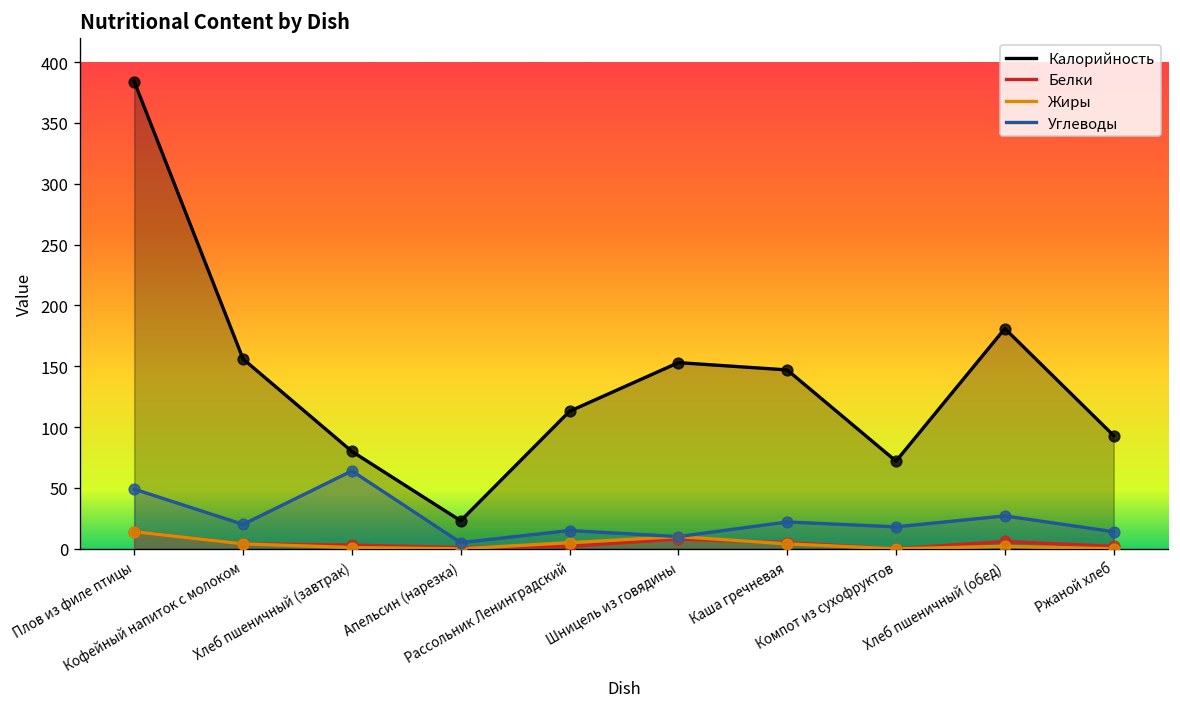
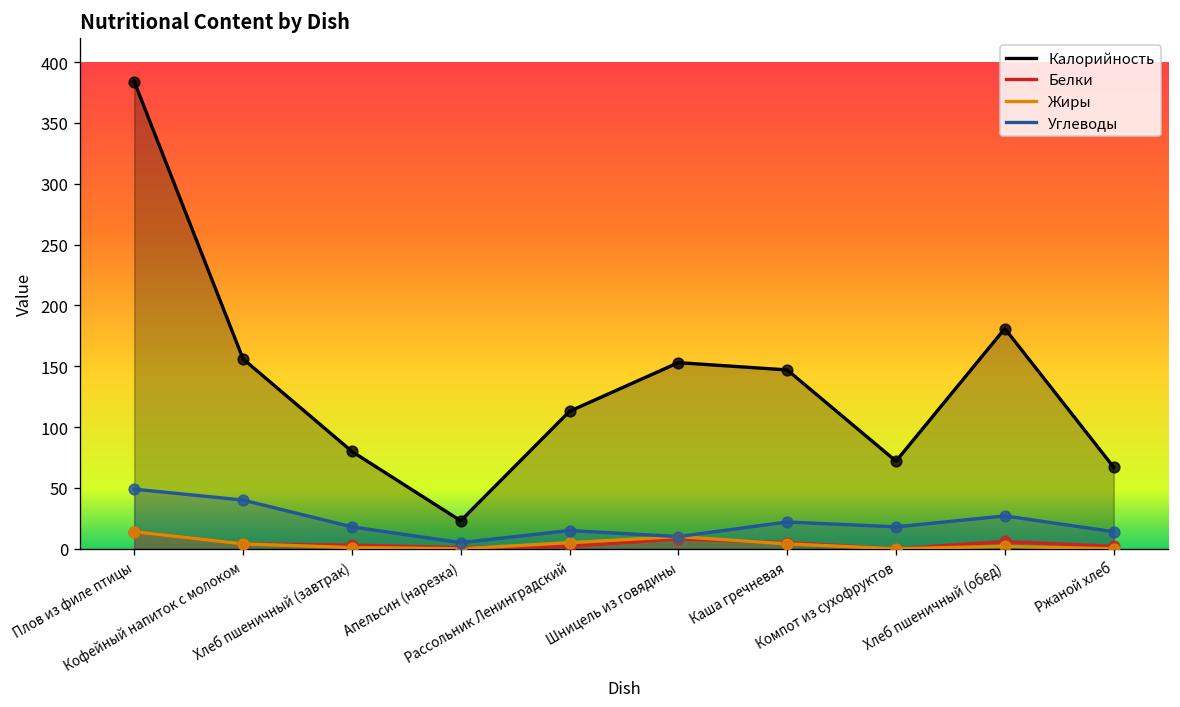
  {
    "Калорийность": {
      "Плов из филе птицы": 384,
      "Кофейный напиток с молоком": 156,
      "Хлеб пшеничный (завтрак)": 80,
      "Апельсин (нарезка)": 23,
      "Рассольник Ленинградский": 113,
      "Шницель из говядины": 153,
      "Каша гречневая": 147,
      "Компот из сухофруктов": 72,
      "Хлеб пшеничный (обед)": 181,
-     "Ржаной хлеб": 93
+     "Ржаной хлеб": 67
    },
    "Белки": {
      "Рассольник Ленинградский": 2,
      "Хлеб пшеничный (обед)": 6
    },
    "Жиры": {
      "Рассольник Ленинградский": 5,
      "Хлеб пшеничный (обед)": 2
    },
    "Углеводы": {
      "Плов из филе птицы": 49,
-     "Кофейный напиток с молоком": 20,
-     "Хлеб пшеничный (завтрак)": 64,
+     "Кофейный напиток с молоком": 40,
+     "Хлеб пшеничный (завтрак)": 18,
      "Апельсин (нарезка)": 5,
      "Рассольник Ленинградский": 15,
      "Каша гречневая": 22,
      "Компот из сухофруктов": 18,
      "Хлеб пшеничный (обед)": 27,
      "Ржаной хлеб": 14
    }
  }
